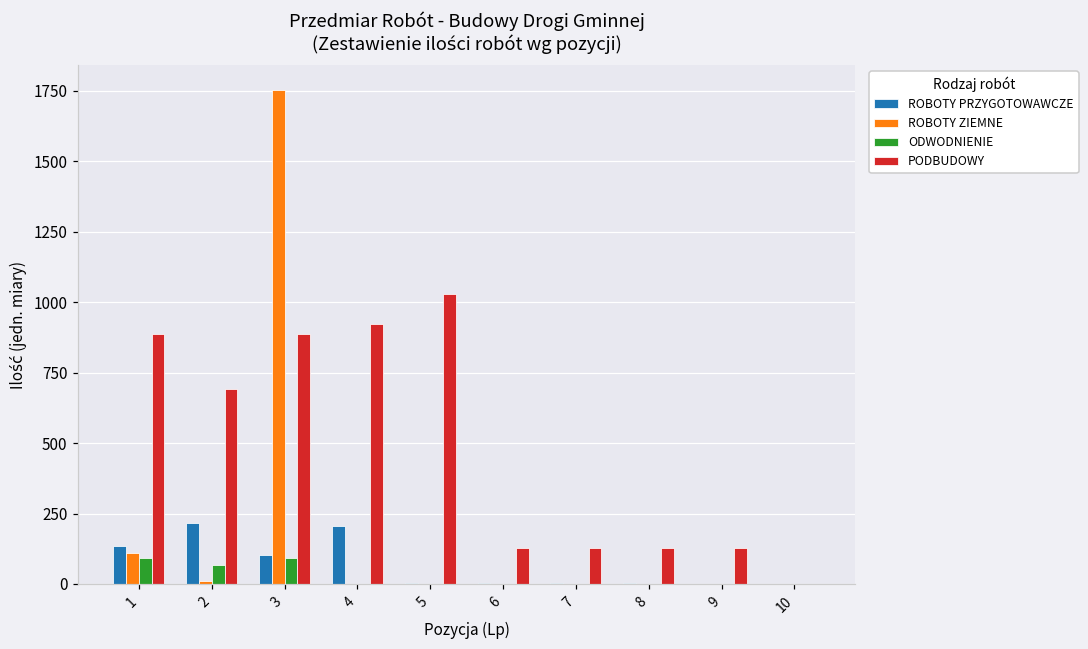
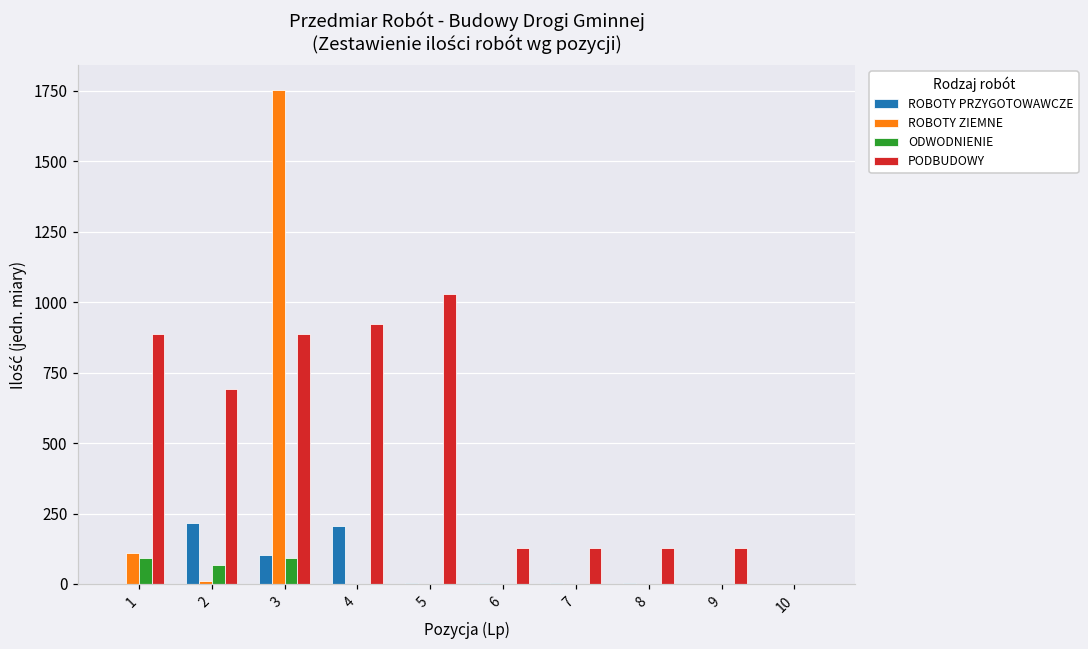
  {
    "ROBOTY PRZYGOTOWAWCZE": {
-     "1": 130,
+     "1": 0,
      "2": 220,
      "3": 100,
      "4": 210
    },
    "ROBOTY ZIEMNE": {
      "1": 110,
      "2": 10,
      "3": 1750,
      "4": 0,
      "5": 0,
      "6": 0,
      "7": 0,
      "8": 0,
      "9": 0,
      "10": 0
    },
    "ODWODNIENIE": {
      "1": 90,
      "2": 70,
      "3": 90,
      "4": 0,
      "5": 0,
      "6": 0,
      "7": 0,
      "8": 0,
      "9": 0,
      "10": 0
    },
    "PODBUDOWY": {
      "1": 890,
      "2": 690,
      "3": 890,
      "4": 920,
      "5": 1030,
      "6": 130,
      "7": 130,
      "8": 130,
      "9": 130,
      "10": 0
    }
  }
